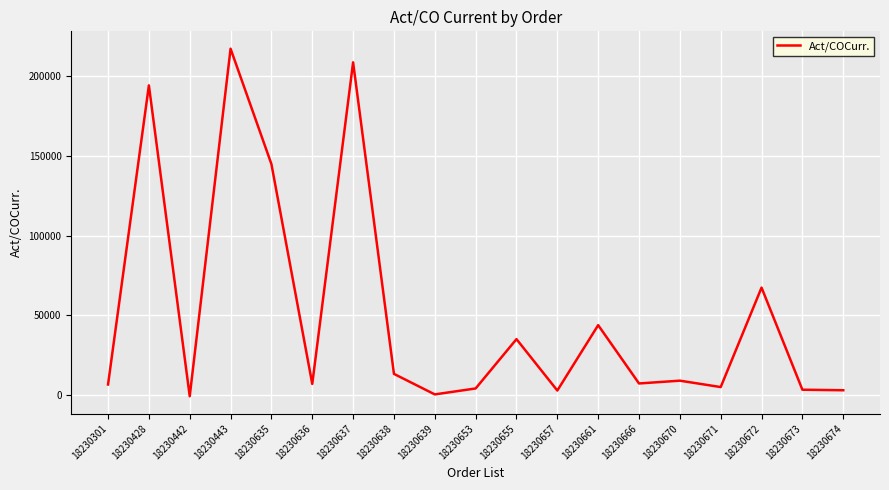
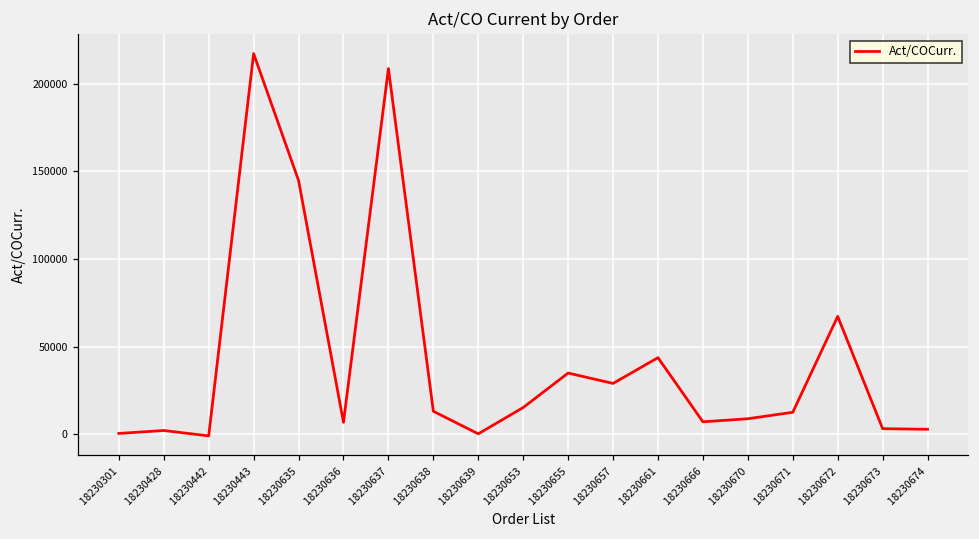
  {
-   "18230301": 7000,
-   "18230428": 194000,
+   "18230301": 1000,
+   "18230428": 2000,
    "18230442": -1000,
    "18230443": 217000,
    "18230635": 145000,
    "18230636": 7000,
    "18230637": 209000,
    "18230638": 13000,
    "18230639": 0,
-   "18230653": 4000,
+   "18230653": 15000,
    "18230655": 35000,
-   "18230657": 3000,
+   "18230657": 29000,
    "18230661": 44000,
    "18230666": 7000,
    "18230670": 9000,
-   "18230671": 5000,
+   "18230671": 13000,
    "18230672": 67000,
    "18230673": 3000,
    "18230674": 3000
  }
